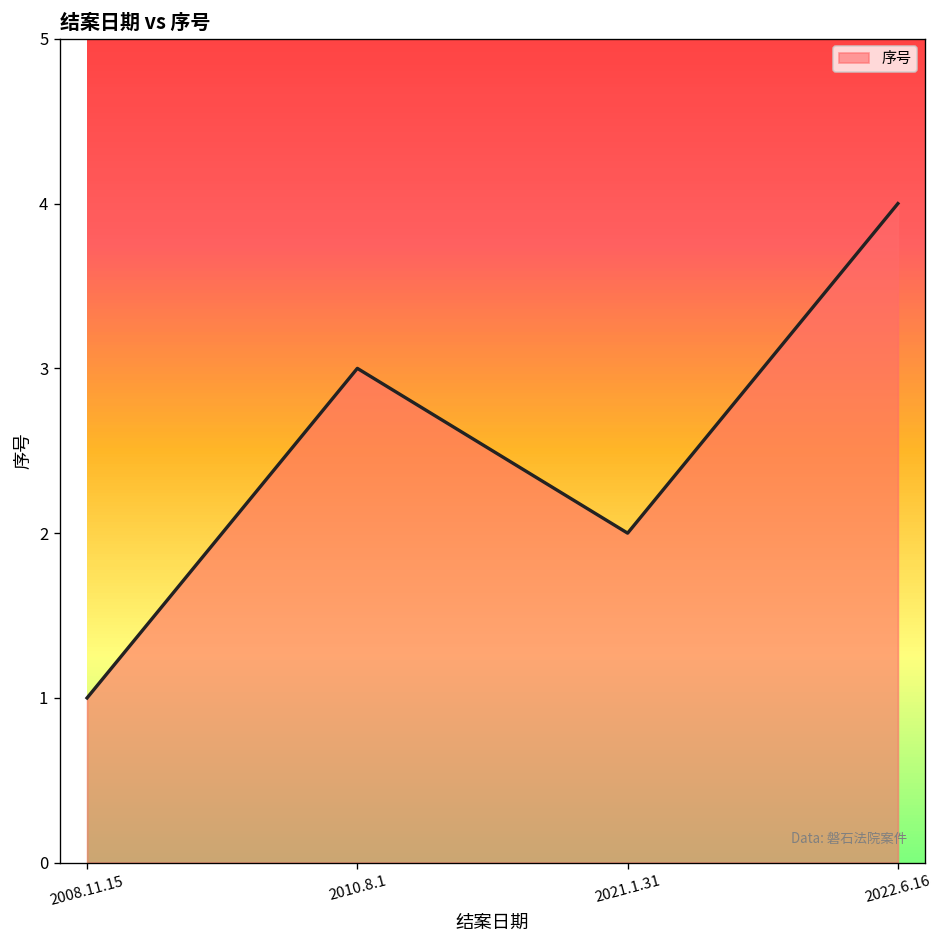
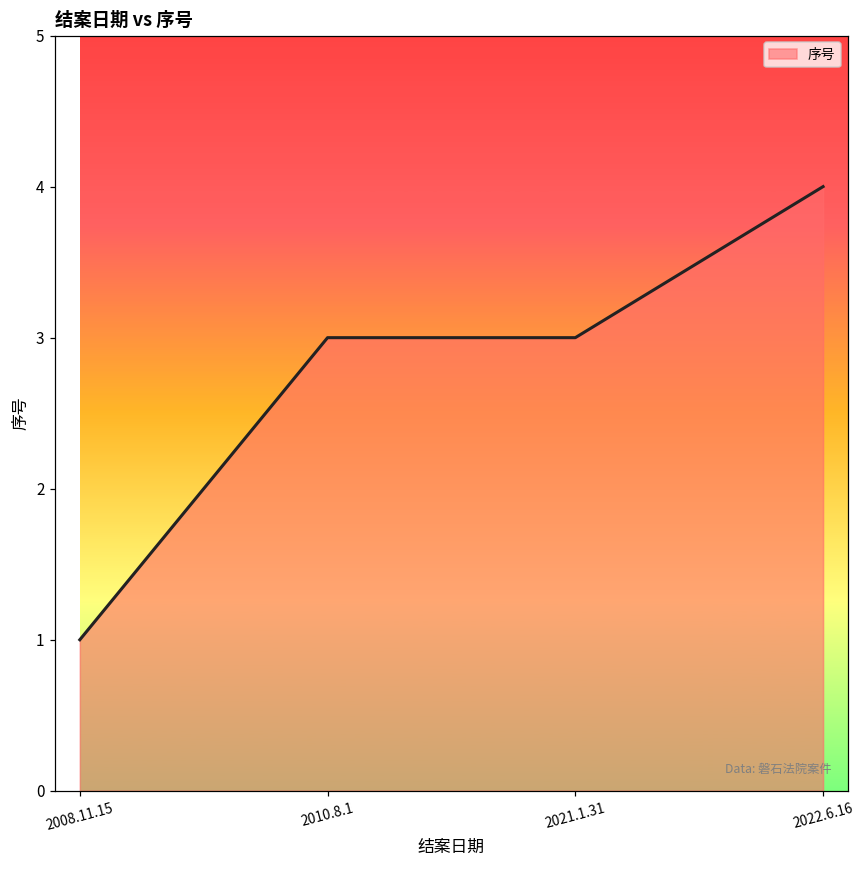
  {
    "2008.11.15": 1,
    "2010.8.1": 3,
-   "2021.1.31": 2,
+   "2021.1.31": 3,
    "2022.6.16": 4
  }
